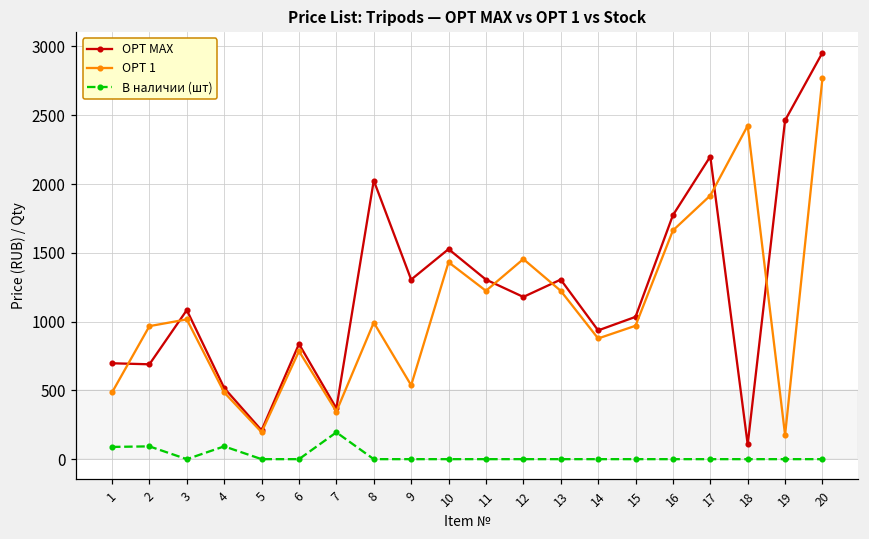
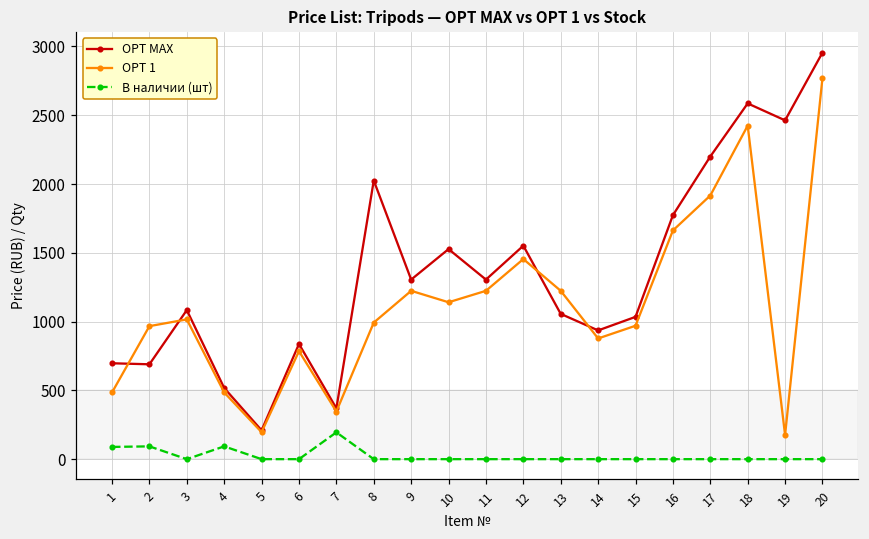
  {
    "OPT MAX": {
      "1": 700,
      "2": 690,
      "3": 1080,
      "4": 520,
      "6": 840,
      "7": 370,
      "8": 2030,
      "9": 1310,
      "10": 1530,
      "11": 1310,
-     "12": 1180,
-     "13": 1310,
+     "12": 1550,
+     "13": 1060,
      "14": 940,
      "15": 1030,
      "16": 1770,
      "17": 2200,
-     "18": 110,
+     "18": 2590,
      "19": 2460,
      "20": 2960
    },
    "OPT 1": {
      "1": 480,
      "2": 970,
      "3": 1020,
      "4": 480,
      "6": 780,
      "7": 350,
      "8": 990,
-     "9": 540,
-     "10": 1430,
+     "9": 1220,
+     "10": 1140,
      "11": 1220,
      "12": 1450,
      "13": 1220,
      "14": 880,
      "15": 970,
      "16": 1660,
      "17": 1920,
      "18": 2420,
      "19": 180,
      "20": 2770
    },
    "В наличии (шт)": {
      "1": 90,
      "2": 90,
      "3": 0,
      "4": 90,
      "5": 0,
      "6": 0,
      "7": 200,
      "8": 0,
      "9": 0,
      "10": 0,
      "11": 0,
      "12": 0,
      "13": 0,
      "14": 0,
      "15": 0,
      "16": 0,
      "17": 0,
      "18": 0,
      "19": 0,
      "20": 0
    }
  }
